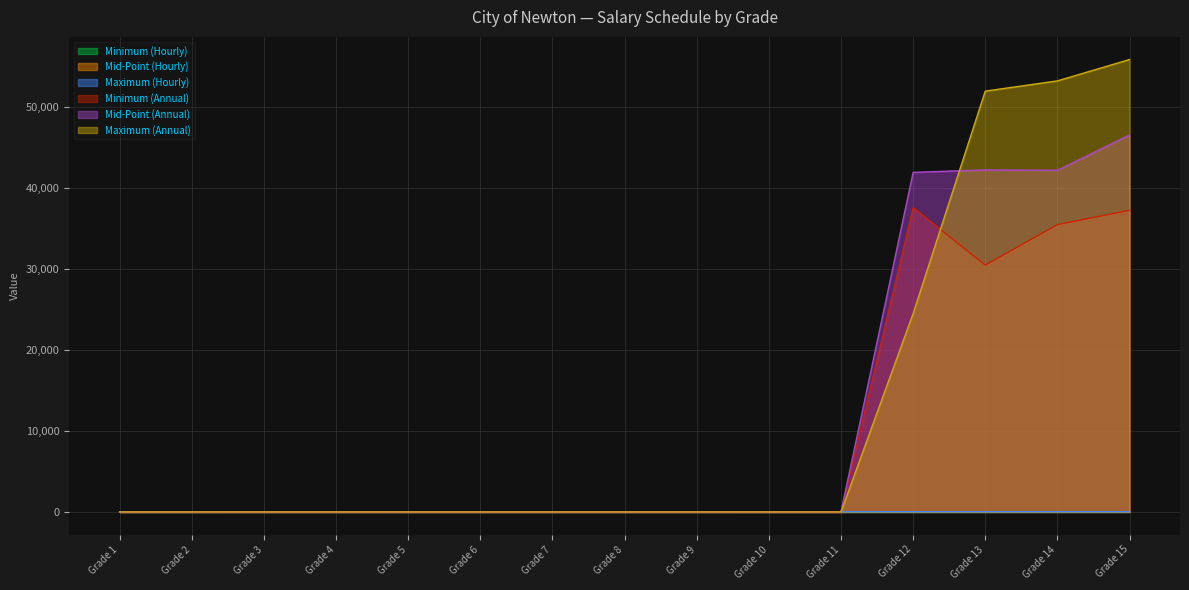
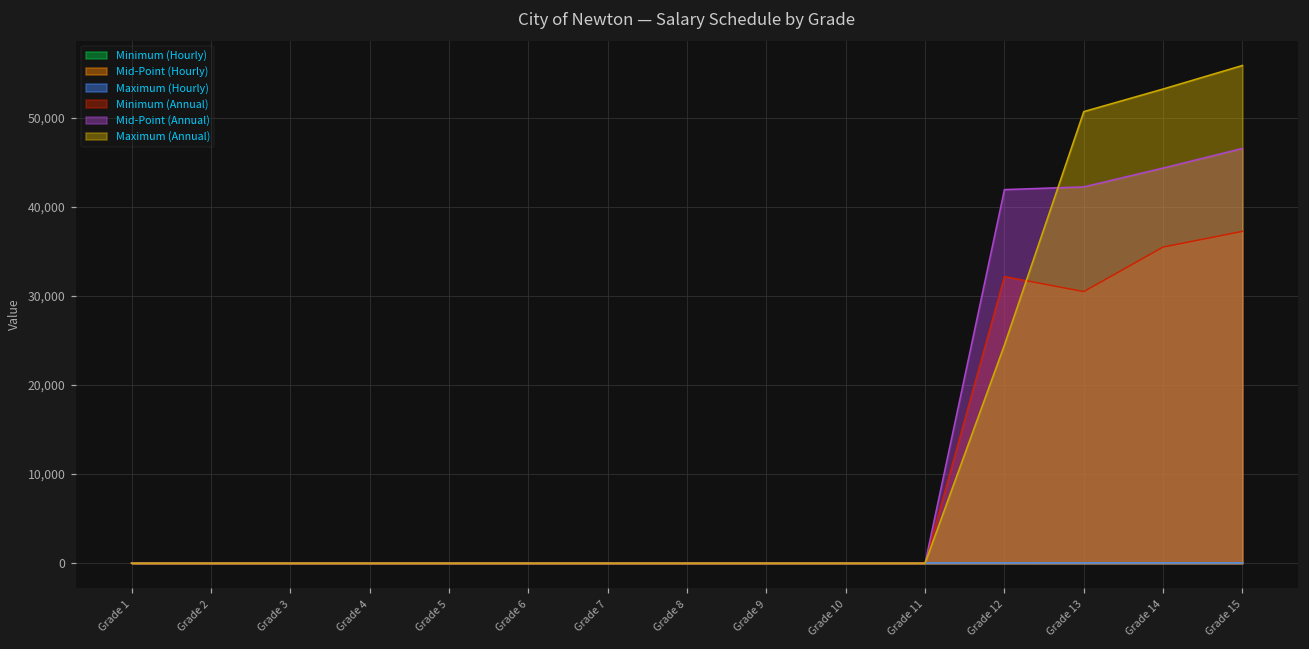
  {
    "Maximum (Hourly)": {
      "Grade 12": "0",
      "Grade 13": "0",
      "Grade 14": "0",
      "Grade 15": "0"
    },
    "Minimum (Annual)": {
-     "Grade 12": "38,000",
+     "Grade 12": "32,000",
      "Grade 13": "30,000",
      "Grade 14": "35,000",
      "Grade 15": "37,000"
    },
    "Mid-Point (Annual)": {
      "Grade 12": "42,000",
      "Grade 13": "42,000",
-     "Grade 14": "42,000",
+     "Grade 14": "44,000",
      "Grade 15": "47,000"
    },
    "Maximum (Annual)": {
      "Grade 12": "24,000",
-     "Grade 13": "52,000",
+     "Grade 13": "51,000",
      "Grade 14": "53,000",
      "Grade 15": "56,000"
    }
  }
